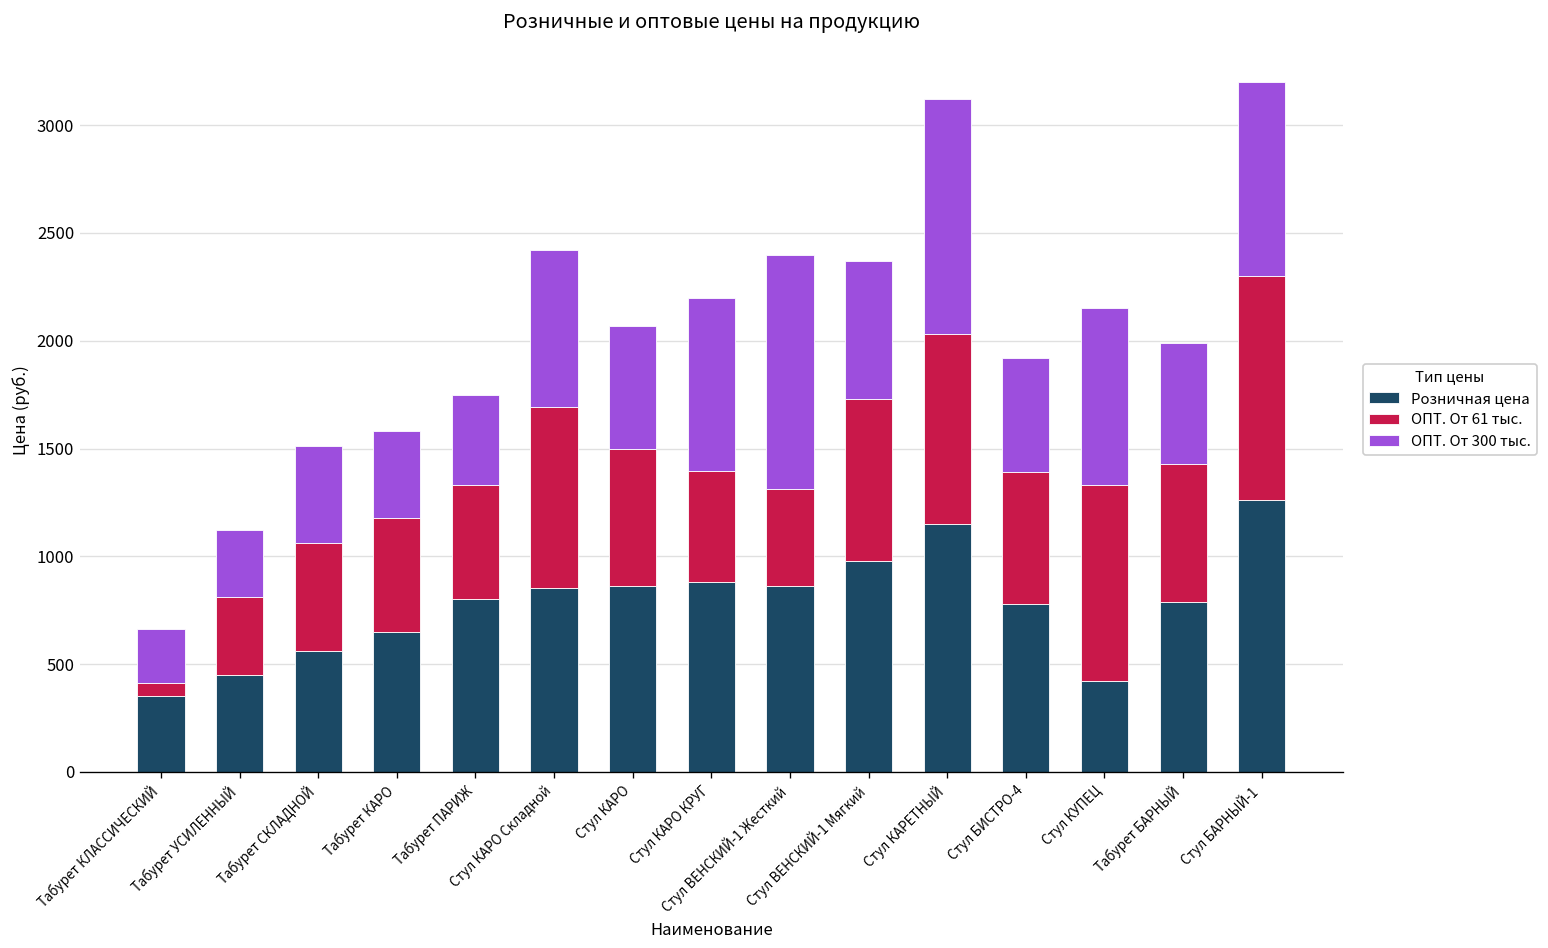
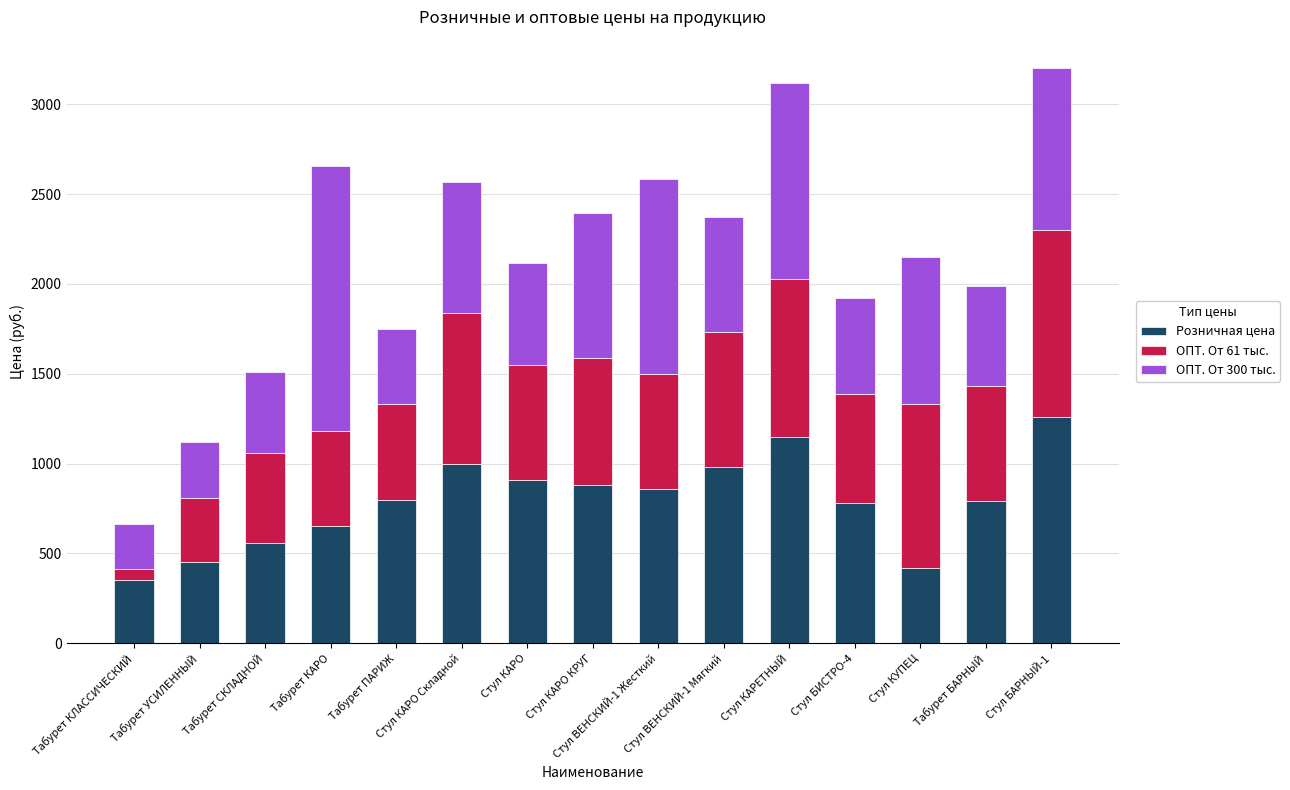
  {
    "Розничная цена": {
      "Табурет КЛАССИЧЕСКИЙ": 350,
      "Табурет УСИЛЕННЫЙ": 450,
      "Табурет СКЛАДНОЙ": 560,
      "Табурет КАРО": 650,
      "Табурет ПАРИЖ": 800,
-     "Стул КАРО Складной": 850,
-     "Стул КАРО": 860,
+     "Стул КАРО Складной": 1000,
+     "Стул КАРО": 910,
      "Стул КАРО КРУГ": 880,
      "Стул ВЕНСКИЙ-1 Жесткий": 860,
      "Стул ВЕНСКИЙ-1 Мягкий": 980,
      "Стул КАРЕТНЫЙ": 1150,
      "Стул БИСТРО-4": 780,
      "Стул КУПЕЦ": 420,
      "Табурет БАРНЫЙ": 790,
      "Стул БАРНЫЙ-1": 1260
    },
    "ОПТ. От 61 тыс.": {
      "Табурет КЛАССИЧЕСКИЙ": 60,
      "Табурет УСИЛЕННЫЙ": 360,
      "Табурет СКЛАДНОЙ": 500,
      "Табурет КАРО": 530,
      "Табурет ПАРИЖ": 530,
      "Стул КАРО Складной": 840,
      "Стул КАРО": 640,
-     "Стул КАРО КРУГ": 510,
-     "Стул ВЕНСКИЙ-1 Жесткий": 450,
+     "Стул КАРО КРУГ": 710,
+     "Стул ВЕНСКИЙ-1 Жесткий": 640,
      "Стул ВЕНСКИЙ-1 Мягкий": 750,
      "Стул КАРЕТНЫЙ": 880,
      "Стул БИСТРО-4": 610,
      "Стул КУПЕЦ": 910,
      "Табурет БАРНЫЙ": 640,
      "Стул БАРНЫЙ-1": 1040
    },
    "ОПТ. От 300 тыс.": {
      "Табурет КЛАССИЧЕСКИЙ": 250,
      "Табурет УСИЛЕННЫЙ": 310,
      "Табурет СКЛАДНОЙ": 450,
-     "Табурет КАРО": 400,
+     "Табурет КАРО": 1480,
      "Табурет ПАРИЖ": 420,
      "Стул КАРО Складной": 730,
      "Стул КАРО": 570,
      "Стул КАРО КРУГ": 810,
      "Стул ВЕНСКИЙ-1 Жесткий": 1090,
      "Стул ВЕНСКИЙ-1 Мягкий": 640,
      "Стул КАРЕТНЫЙ": 1090,
      "Стул БИСТРО-4": 530,
      "Стул КУПЕЦ": 820,
      "Табурет БАРНЫЙ": 560,
      "Стул БАРНЫЙ-1": 900
    }
  }
